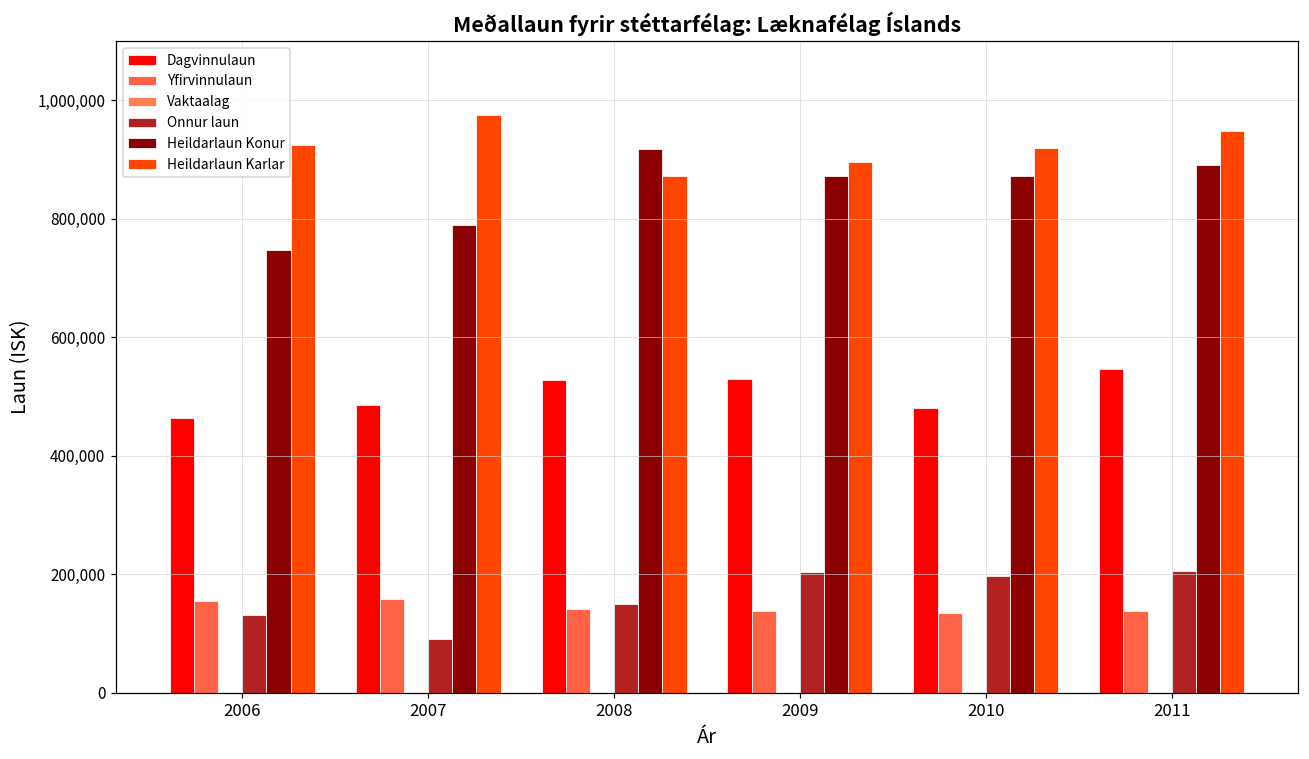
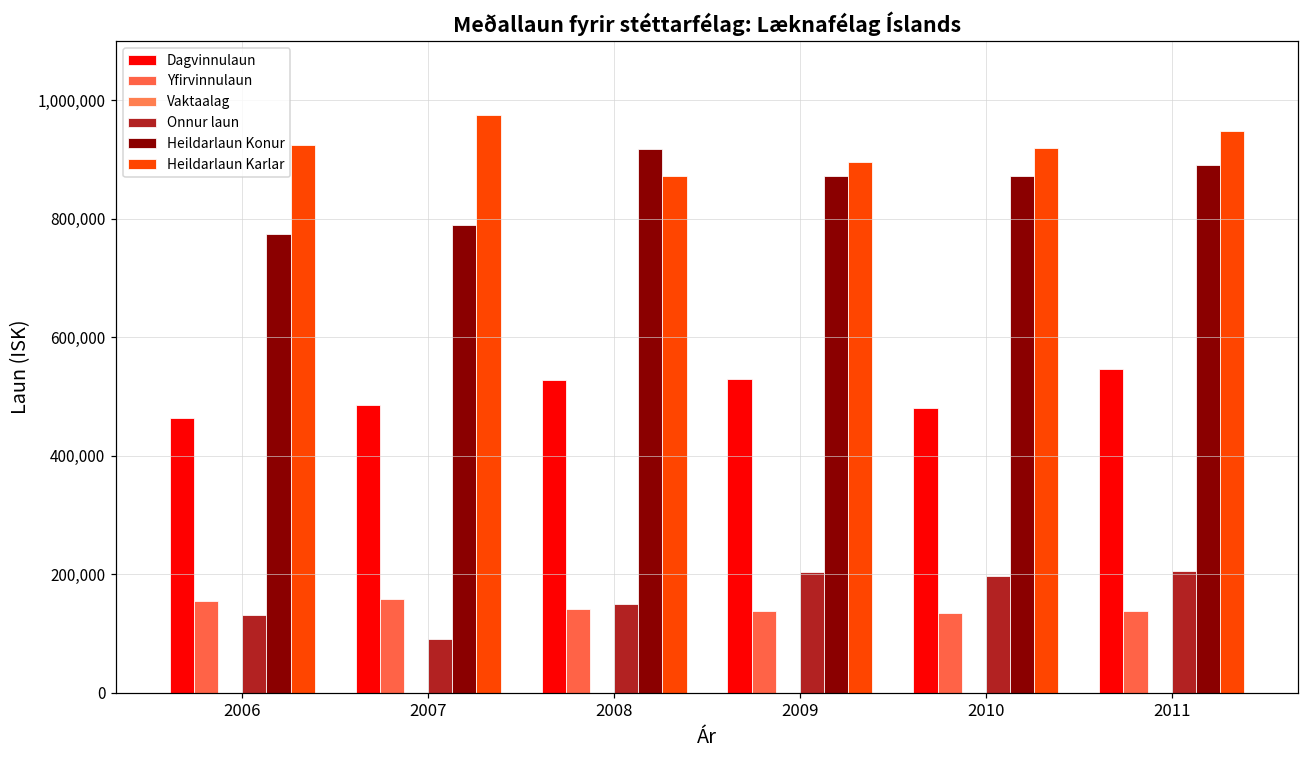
  {
    "Dagvinnulaun": {
      "2006": "460,000",
      "2007": "490,000",
      "2008": "530,000",
      "2009": "530,000",
      "2010": "480,000",
      "2011": "550,000"
    },
    "Onnur laun": {
      "2006": "130,000",
      "2007": "90,000",
      "2008": "150,000",
      "2009": "200,000",
      "2010": "200,000",
      "2011": "210,000"
    },
    "Heildarlaun Konur": {
-     "2006": "750,000",
+     "2006": "770,000",
      "2007": "790,000",
      "2008": "920,000",
      "2009": "870,000",
      "2010": "870,000",
      "2011": "890,000"
    },
    "Heildarlaun Karlar": {
      "2006": "930,000",
      "2007": "970,000",
      "2008": "870,000",
      "2009": "900,000",
      "2010": "920,000",
      "2011": "950,000"
    }
  }
